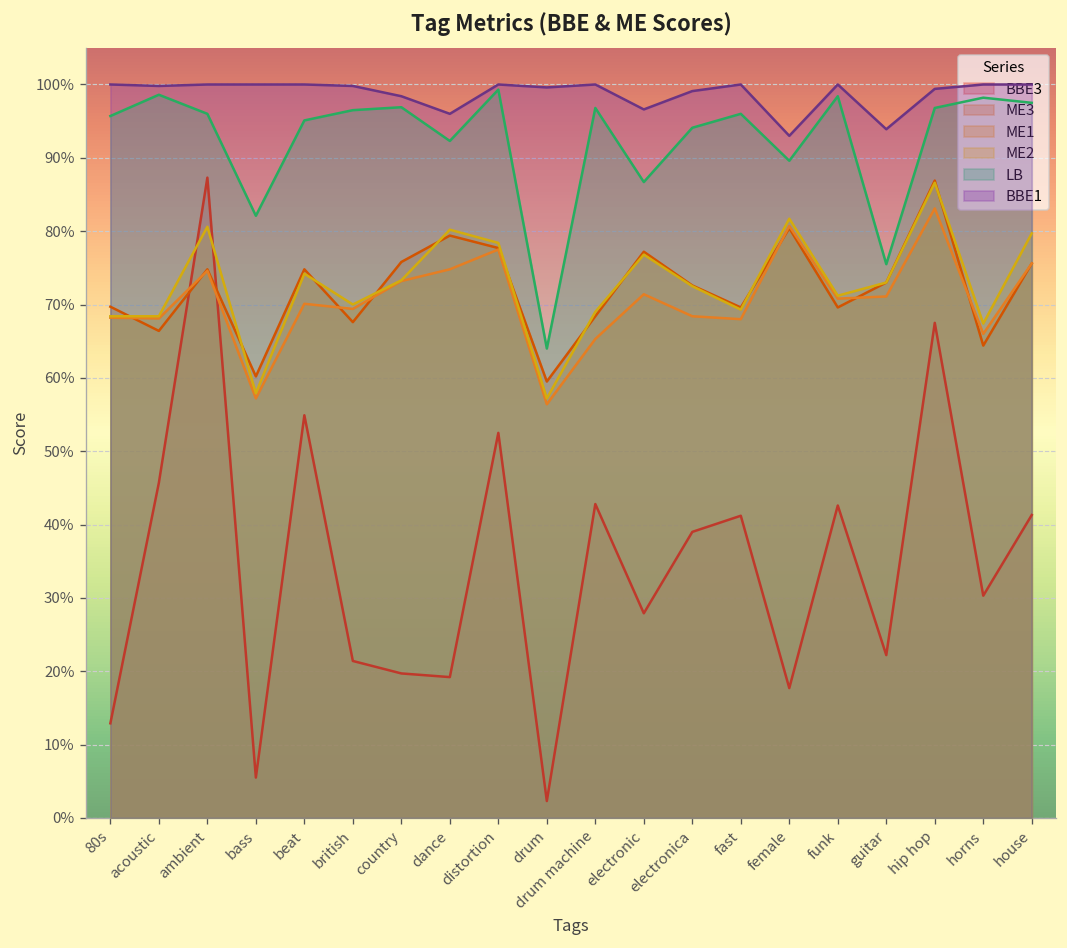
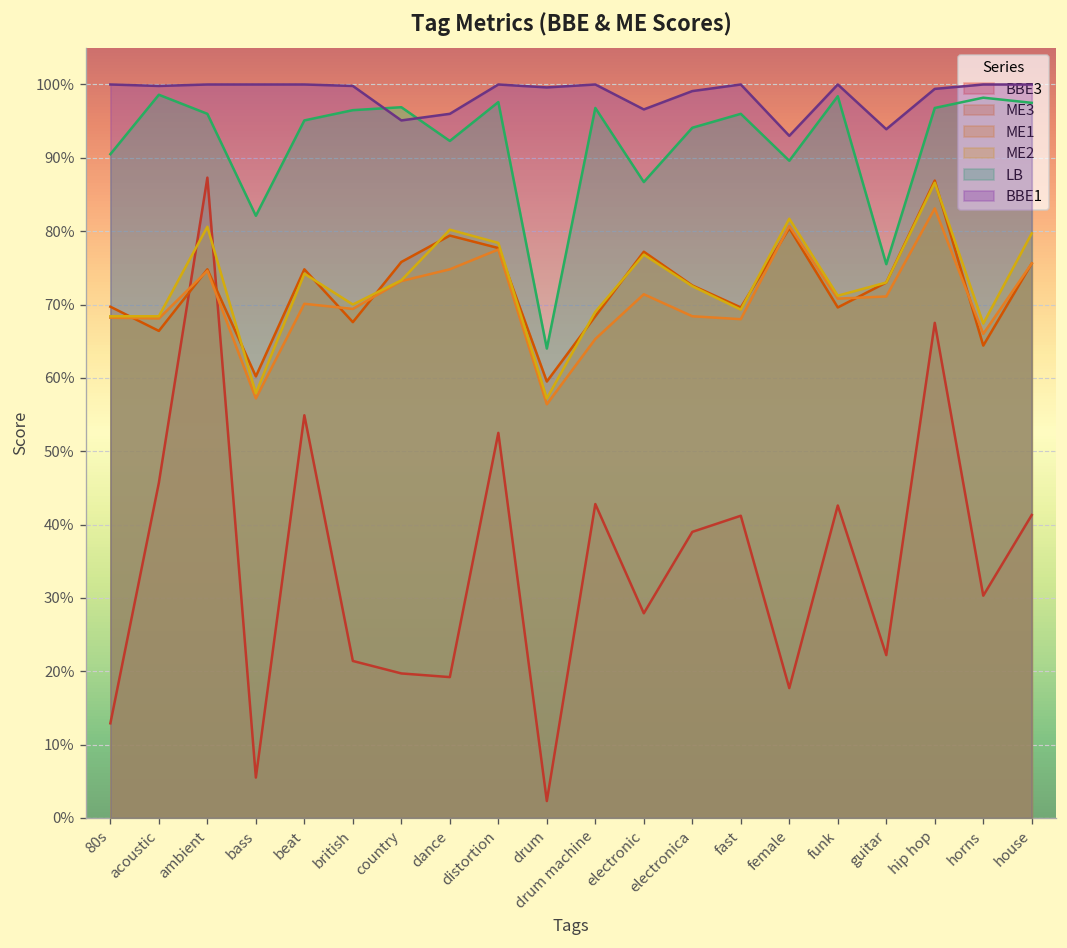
  {
    "LB": {
-     "80s": "96%",
+     "80s": "91%",
      "acoustic": "99%",
      "ambient": "96%",
      "bass": "82%",
      "beat": "95%",
      "british": "97%",
      "country": "97%",
      "dance": "92%",
-     "distortion": "99%",
+     "distortion": "98%",
      "drum": "64%",
      "drum machine": "97%",
      "electronic": "87%",
      "electronica": "94%",
      "fast": "96%",
      "female": "90%",
      "funk": "98%",
      "guitar": "76%",
      "hip hop": "97%"
    },
    "BBE1": {
      "80s": "100%",
      "acoustic": "100%",
      "ambient": "100%",
      "bass": "100%",
      "beat": "100%",
      "british": "100%",
-     "country": "98%",
+     "country": "95%",
      "dance": "96%",
      "distortion": "100%",
      "drum": "100%",
      "drum machine": "100%",
      "electronic": "97%",
      "electronica": "99%",
      "fast": "100%",
      "female": "93%",
      "funk": "100%",
      "guitar": "94%",
      "hip hop": "99%"
    }
  }
